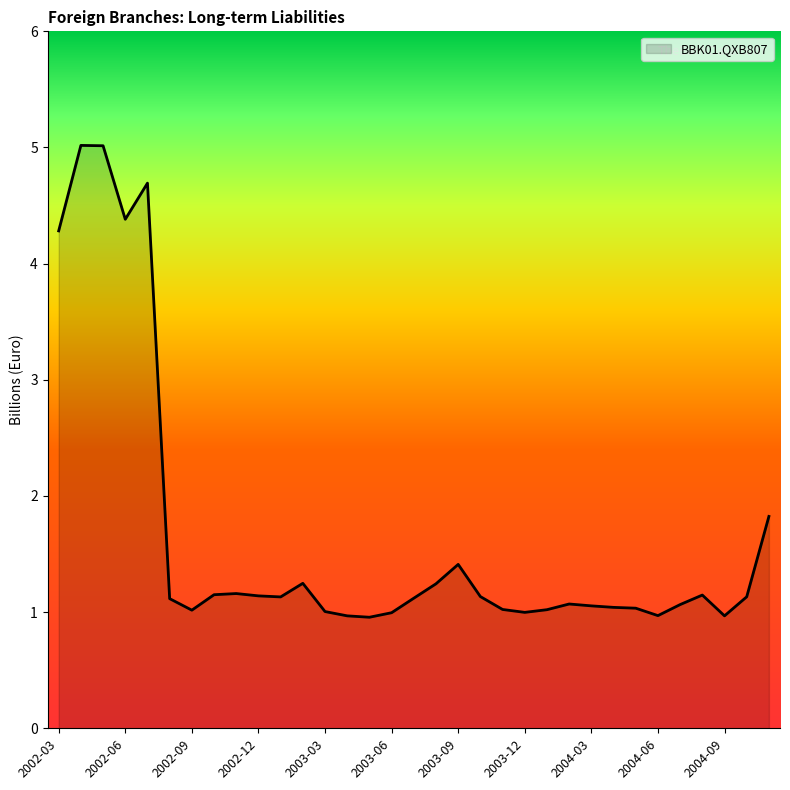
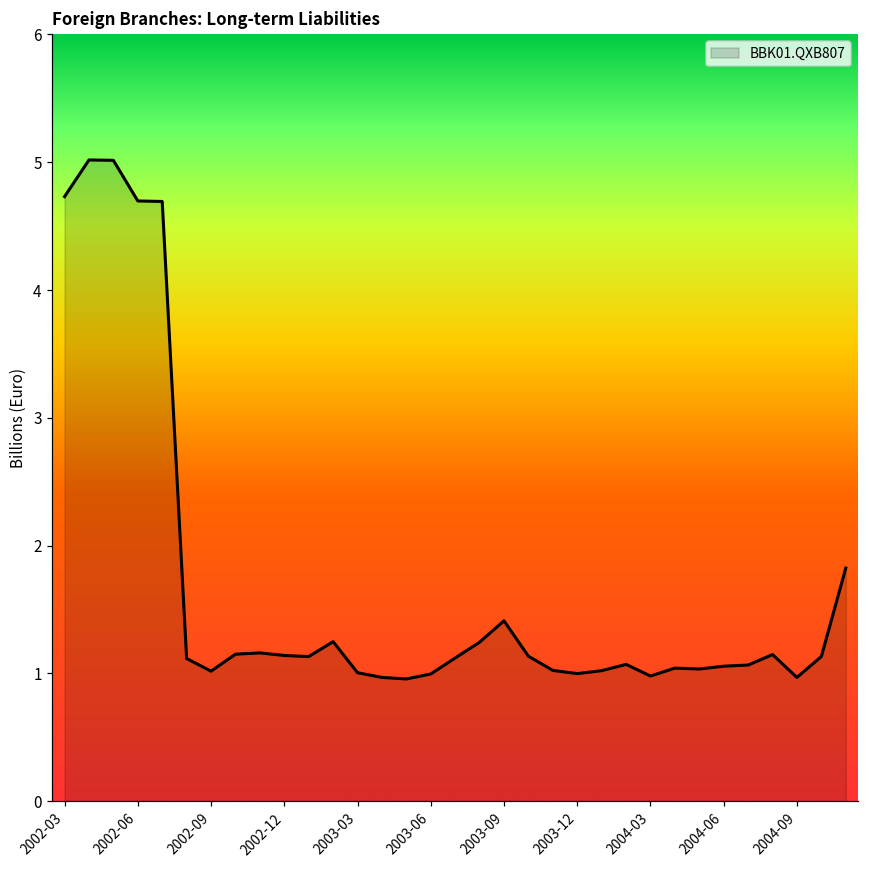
  {
-   "2002-03": 4.28,
-   "2002-06": 4.38,
+   "2002-03": 4.73,
+   "2002-06": 4.70,
    "2002-09": 1.02,
    "2002-12": 1.14,
    "2003-03": 1.01,
    "2003-06": 1.00,
    "2003-09": 1.41,
    "2003-12": 1.00,
-   "2004-03": 1.05,
-   "2004-06": 0.97,
+   "2004-03": 0.98,
+   "2004-06": 1.06,
    "2004-09": 0.97
  }
